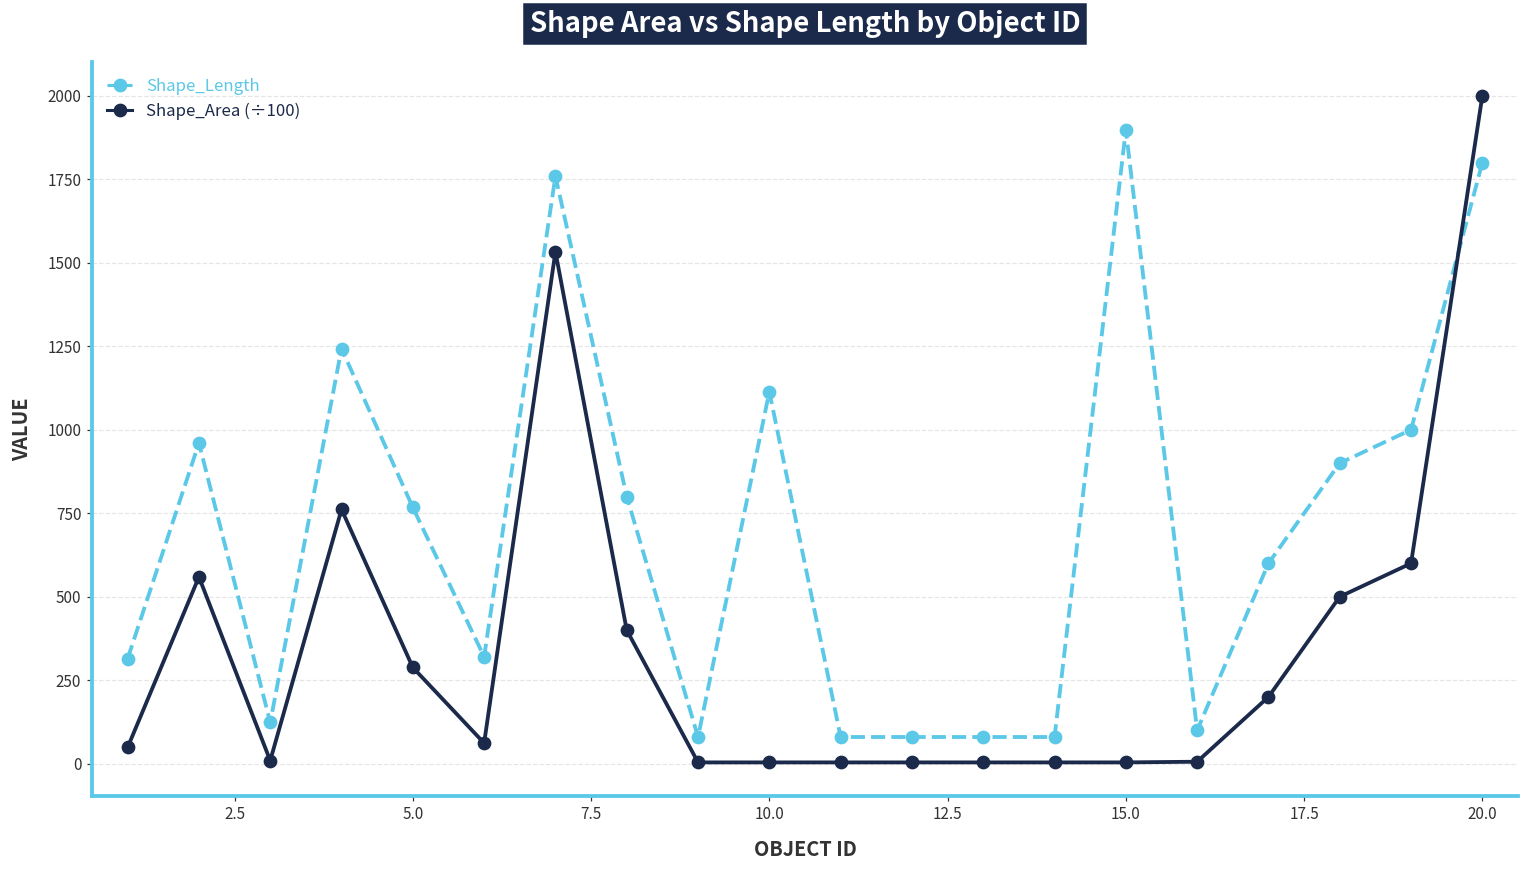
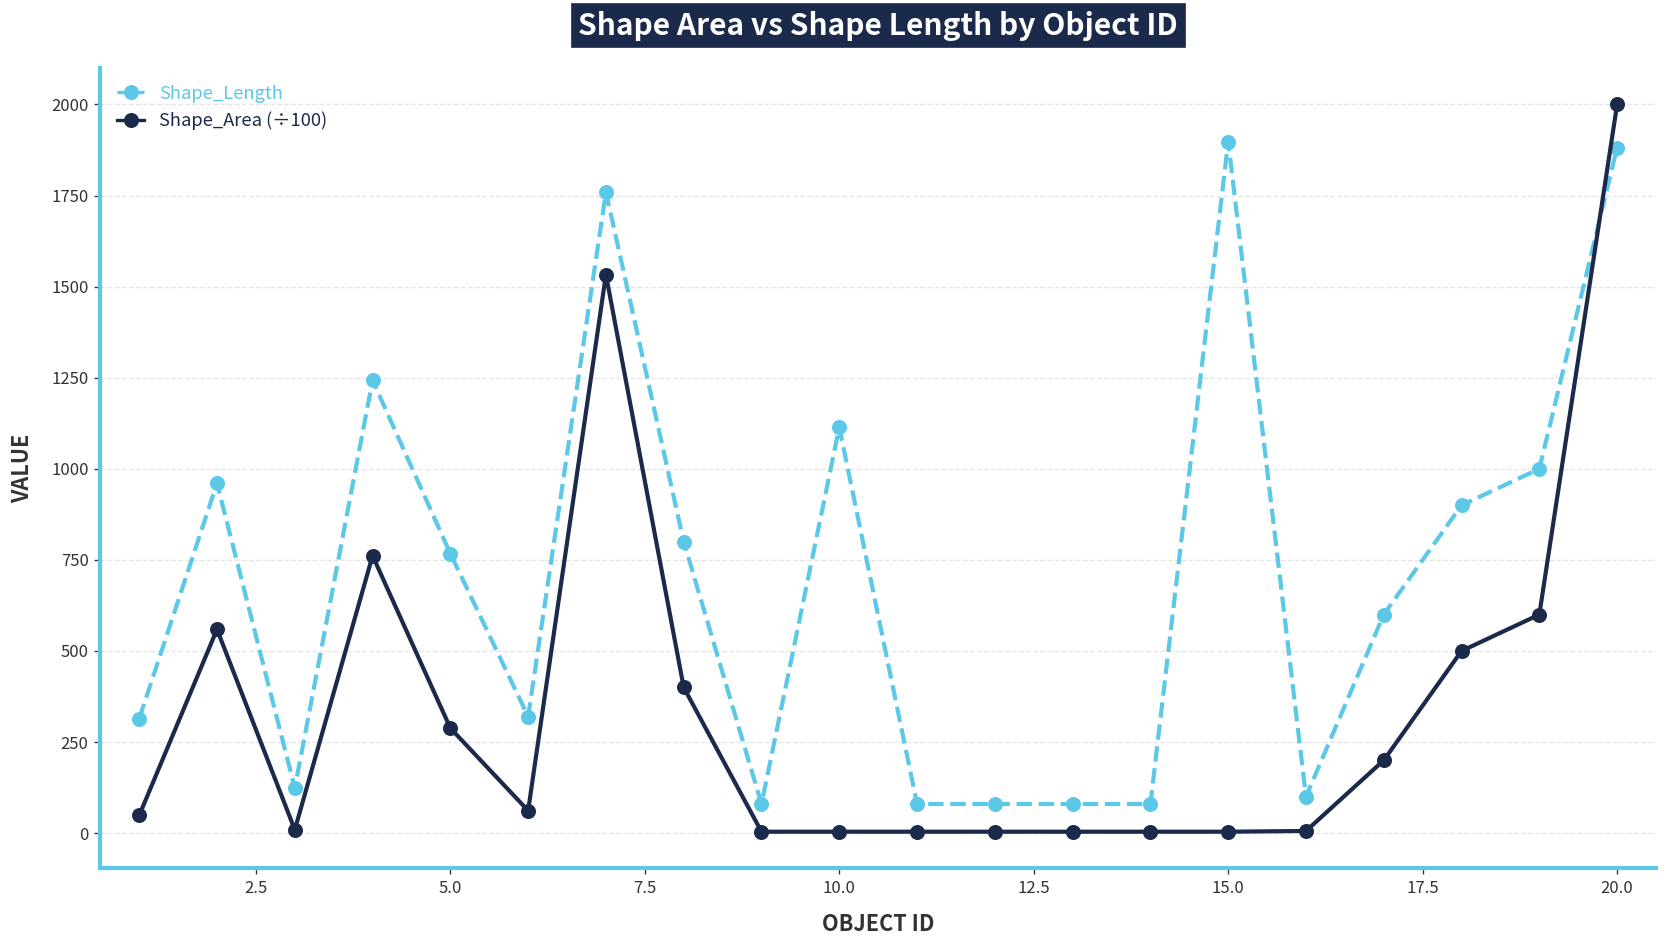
  {
    "Shape_Length": {
      "5.0": 770,
      "10.0": 1110,
      "15.0": 1900,
-     "20.0": 1800
+     "20.0": 1880
    },
    "Shape_Area (÷100)": {
      "5.0": 290,
      "10.0": 0,
      "15.0": 0,
      "20.0": 2000
    }
  }
